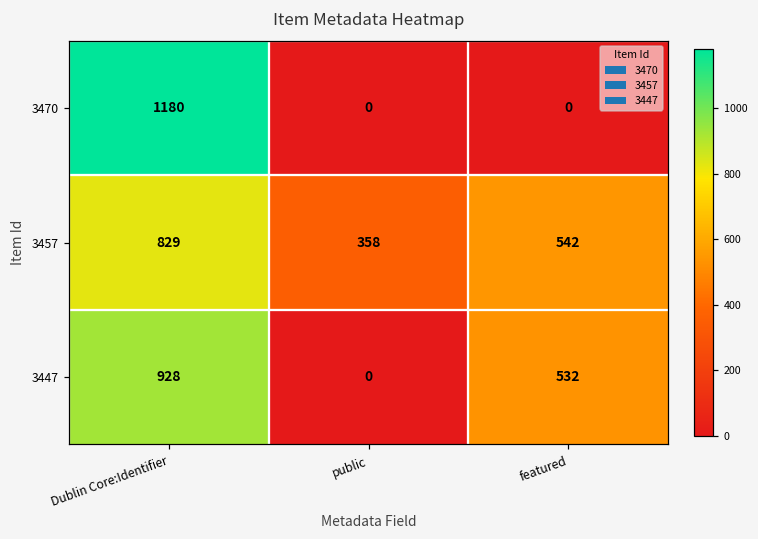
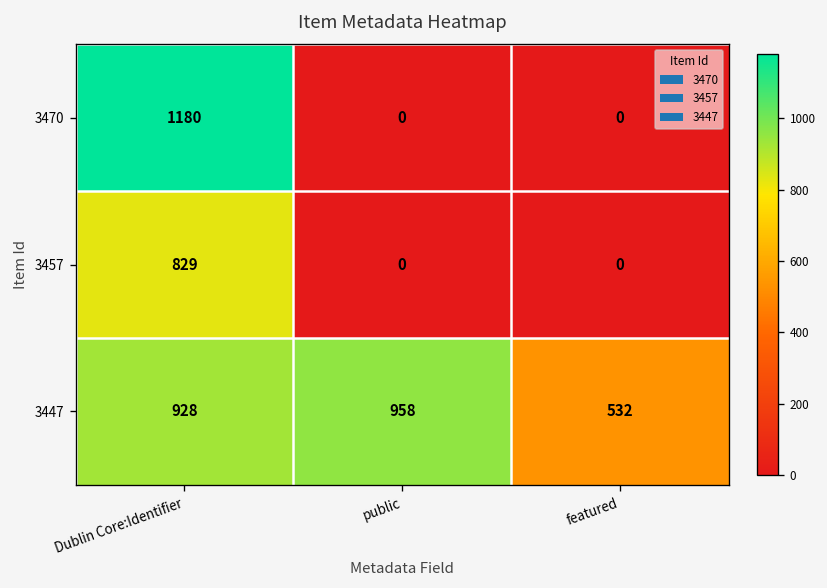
  {
    "3470": {
      "Dublin Core:Identifier": 1180,
      "public": 0,
      "featured": 0
    },
    "3457": {
      "Dublin Core:Identifier": 829,
-     "public": 358,
-     "featured": 542
+     "public": 0,
+     "featured": 0
    },
    "3447": {
      "Dublin Core:Identifier": 928,
-     "public": 0,
+     "public": 958,
      "featured": 532
    }
  }
